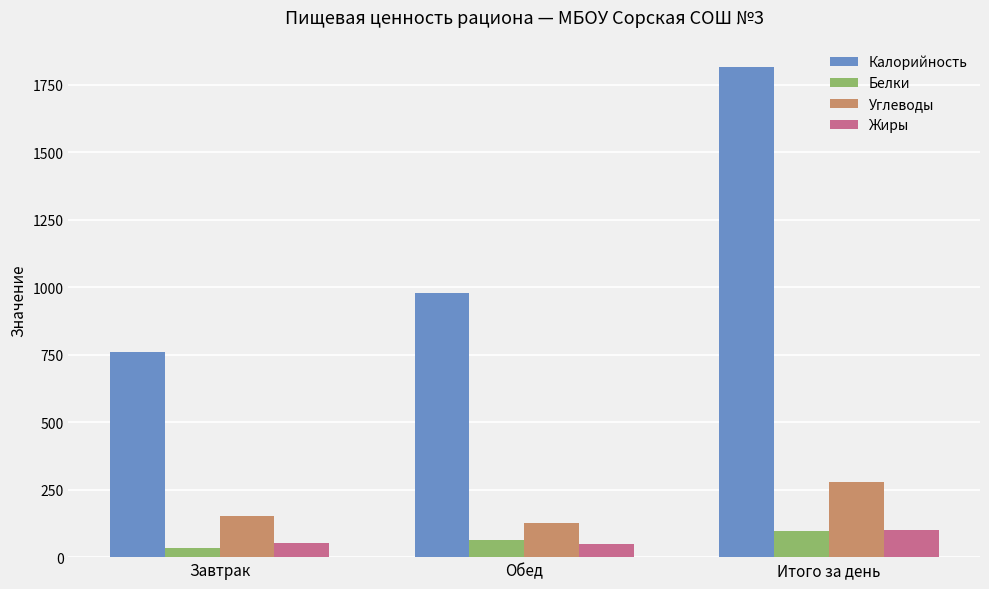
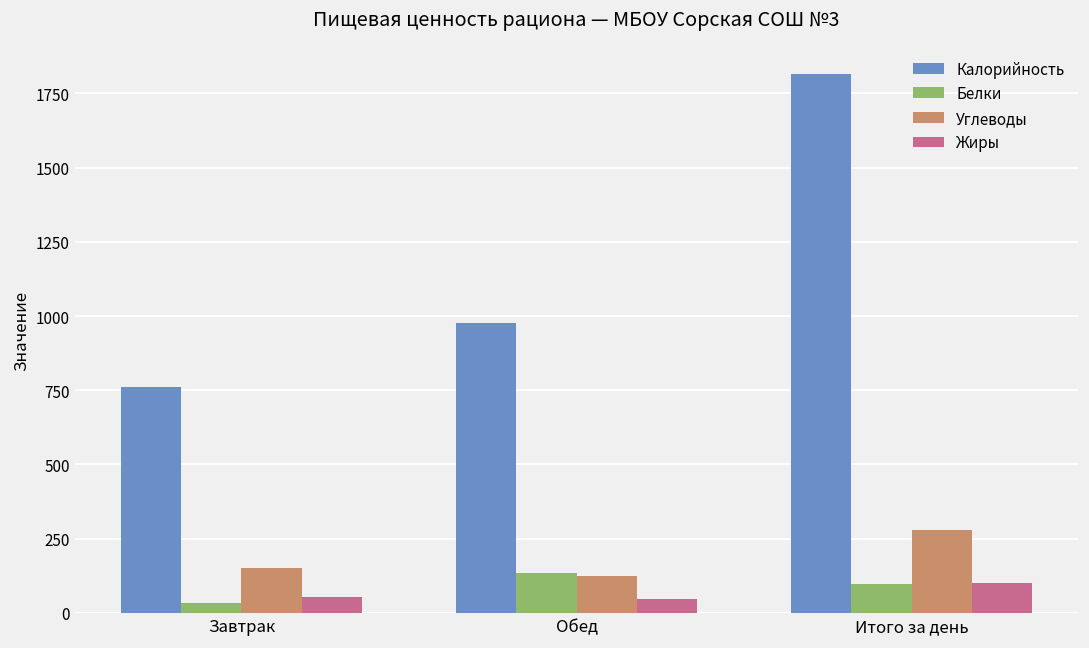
  {
    "Калорийность": {
      "Завтрак": 760,
      "Обед": 980,
      "Итого за день": 1820
    },
    "Белки": {
      "Завтрак": 30,
-     "Обед": 60,
+     "Обед": 140,
      "Итого за день": 100
    }
  }
